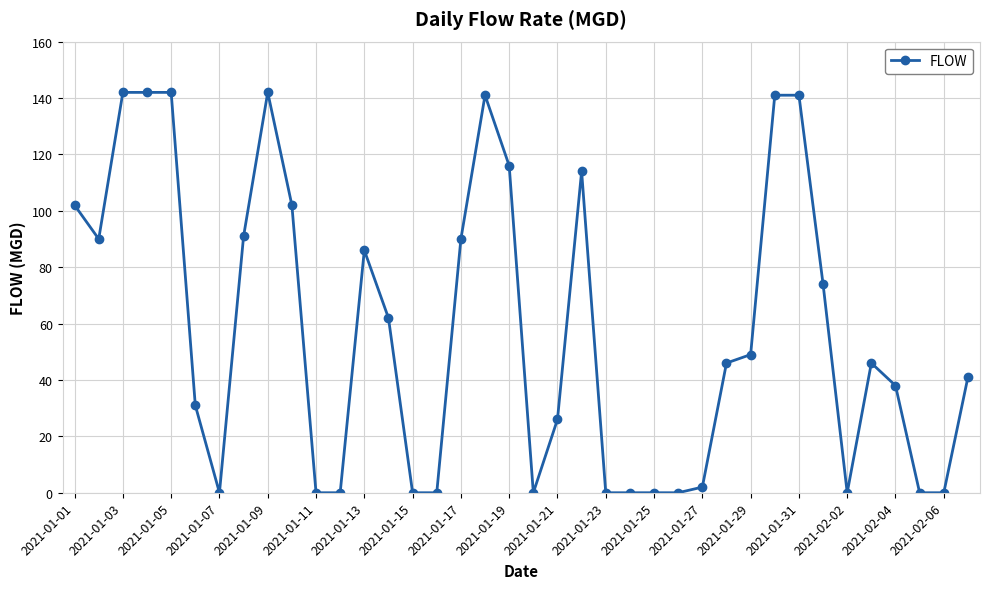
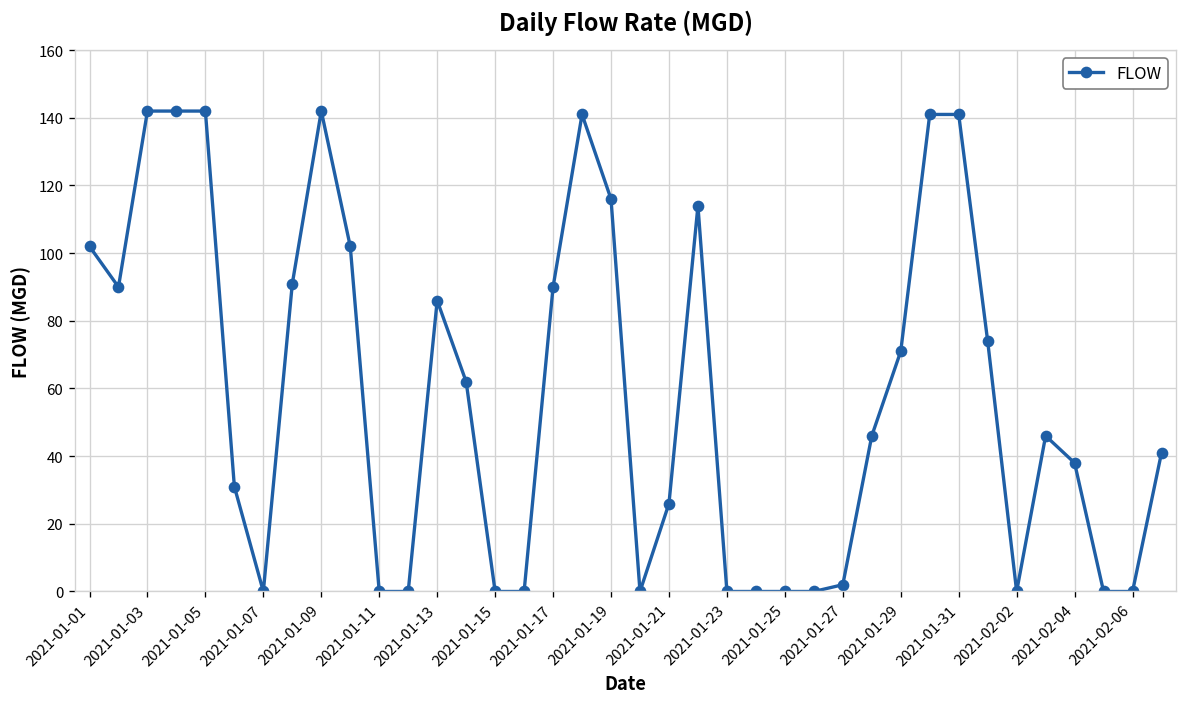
  {
    "2021-01-01": 102,
    "2021-01-03": 142,
    "2021-01-05": 142,
    "2021-01-07": 0,
    "2021-01-09": 142,
    "2021-01-11": 0,
    "2021-01-13": 86,
    "2021-01-15": 0,
    "2021-01-17": 90,
    "2021-01-19": 116,
    "2021-01-21": 26,
    "2021-01-23": 0,
    "2021-01-25": 0,
    "2021-01-27": 2,
-   "2021-01-29": 49,
+   "2021-01-29": 71,
    "2021-01-31": 141,
    "2021-02-02": 0,
    "2021-02-04": 38,
    "2021-02-06": 0
  }
